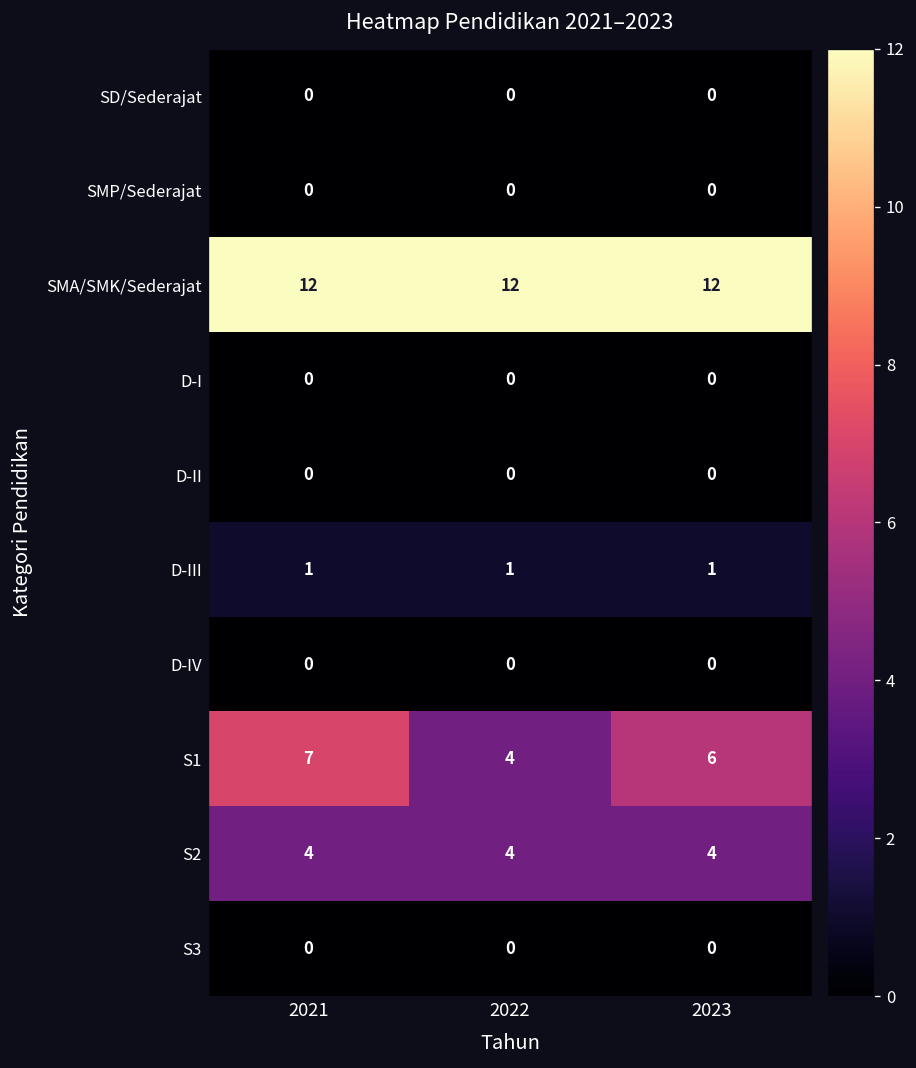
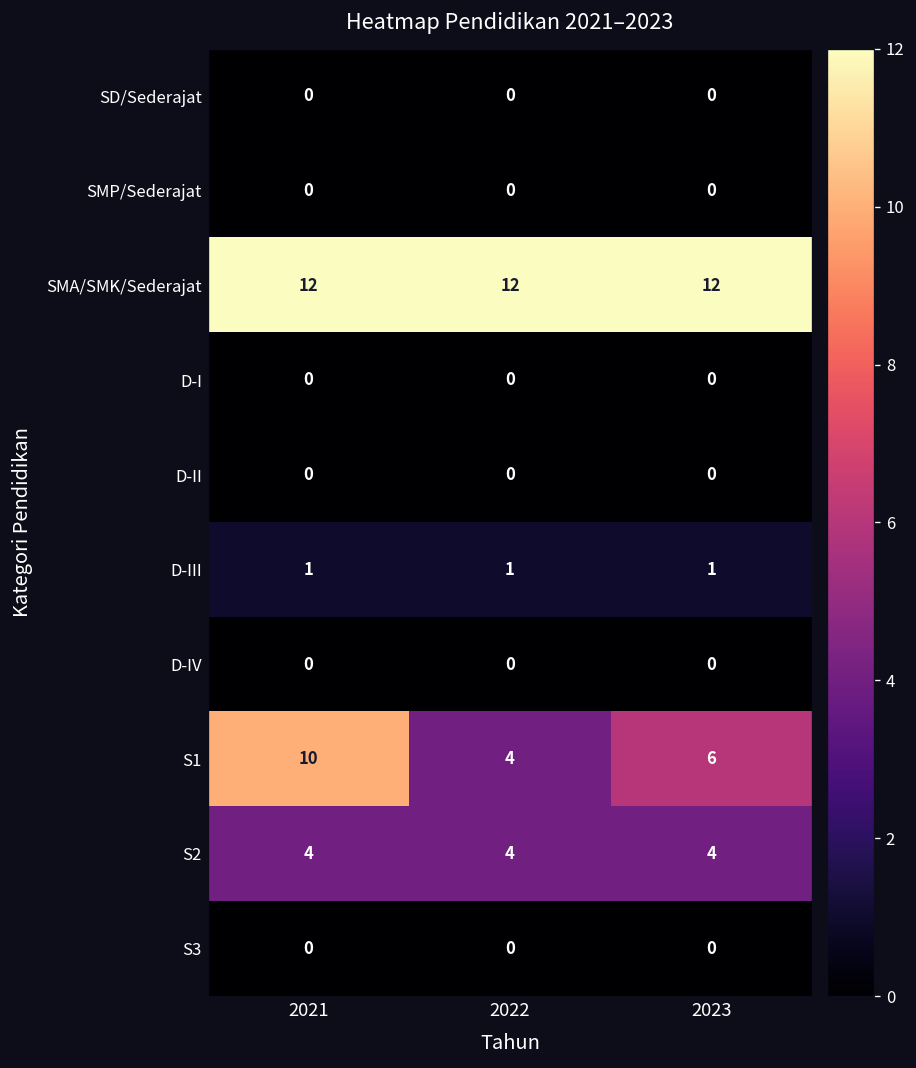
  {
    "SD/Sederajat": {
      "2021": 0,
      "2022": 0,
      "2023": 0
    },
    "SMP/Sederajat": {
      "2021": 0,
      "2022": 0,
      "2023": 0
    },
    "SMA/SMK/Sederajat": {
      "2021": 12,
      "2022": 12,
      "2023": 12
    },
    "D-I": {
      "2021": 0,
      "2022": 0,
      "2023": 0
    },
    "D-II": {
      "2021": 0,
      "2022": 0,
      "2023": 0
    },
    "D-III": {
      "2021": 1,
      "2022": 1,
      "2023": 1
    },
    "D-IV": {
      "2021": 0,
      "2022": 0,
      "2023": 0
    },
    "S1": {
-     "2021": 7,
+     "2021": 10,
      "2022": 4,
      "2023": 6
    },
    "S2": {
      "2021": 4,
      "2022": 4,
      "2023": 4
    },
    "S3": {
      "2021": 0,
      "2022": 0,
      "2023": 0
    }
  }
